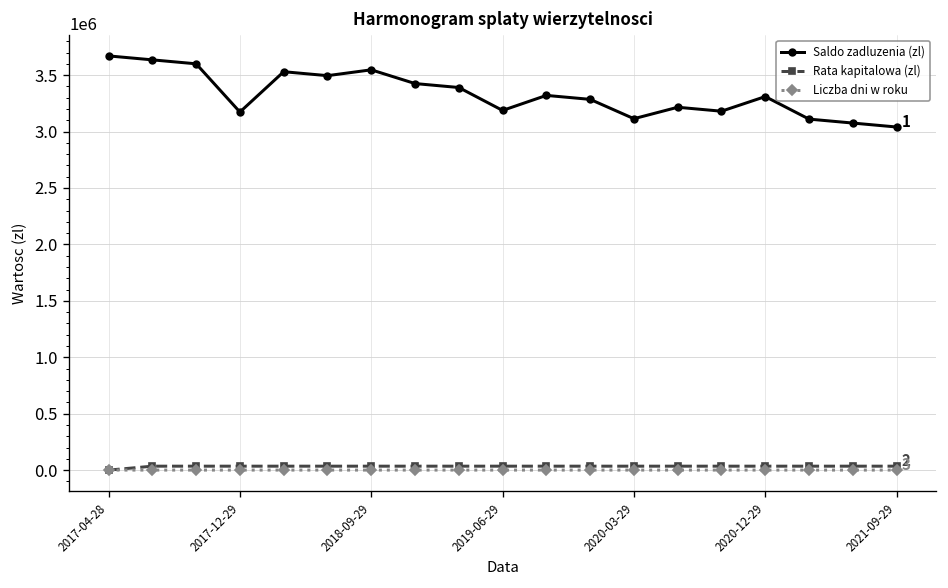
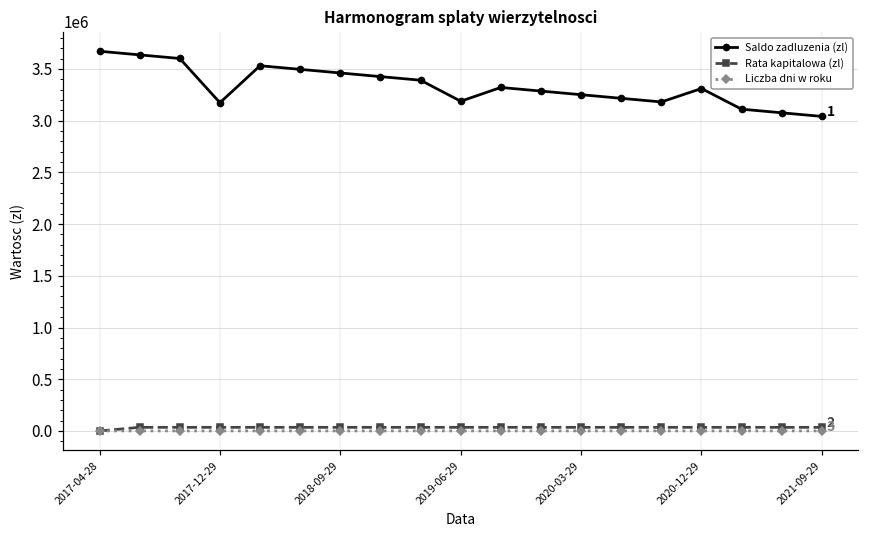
  {
    "Saldo zadluzenia (zl)": {
      "2017-04-28": 3700000,
      "2017-12-29": 3200000,
-     "2018-09-29": 3550000,
+     "2018-09-29": 3460000,
      "2019-06-29": 3200000,
-     "2020-03-29": 3100000,
+     "2020-03-29": 3300000,
      "2020-12-29": 3300000
    },
    "Rata kapitalowa (zl)": {
      "2017-12-29": 0,
      "2018-09-29": 0,
      "2019-06-29": 0,
      "2020-03-29": 0,
      "2020-12-29": 0
    },
    "Liczba dni w roku": {
      "2017-12-29": 0,
      "2018-09-29": 0,
      "2019-06-29": 0,
      "2020-03-29": 0,
      "2020-12-29": 0
    }
  }
